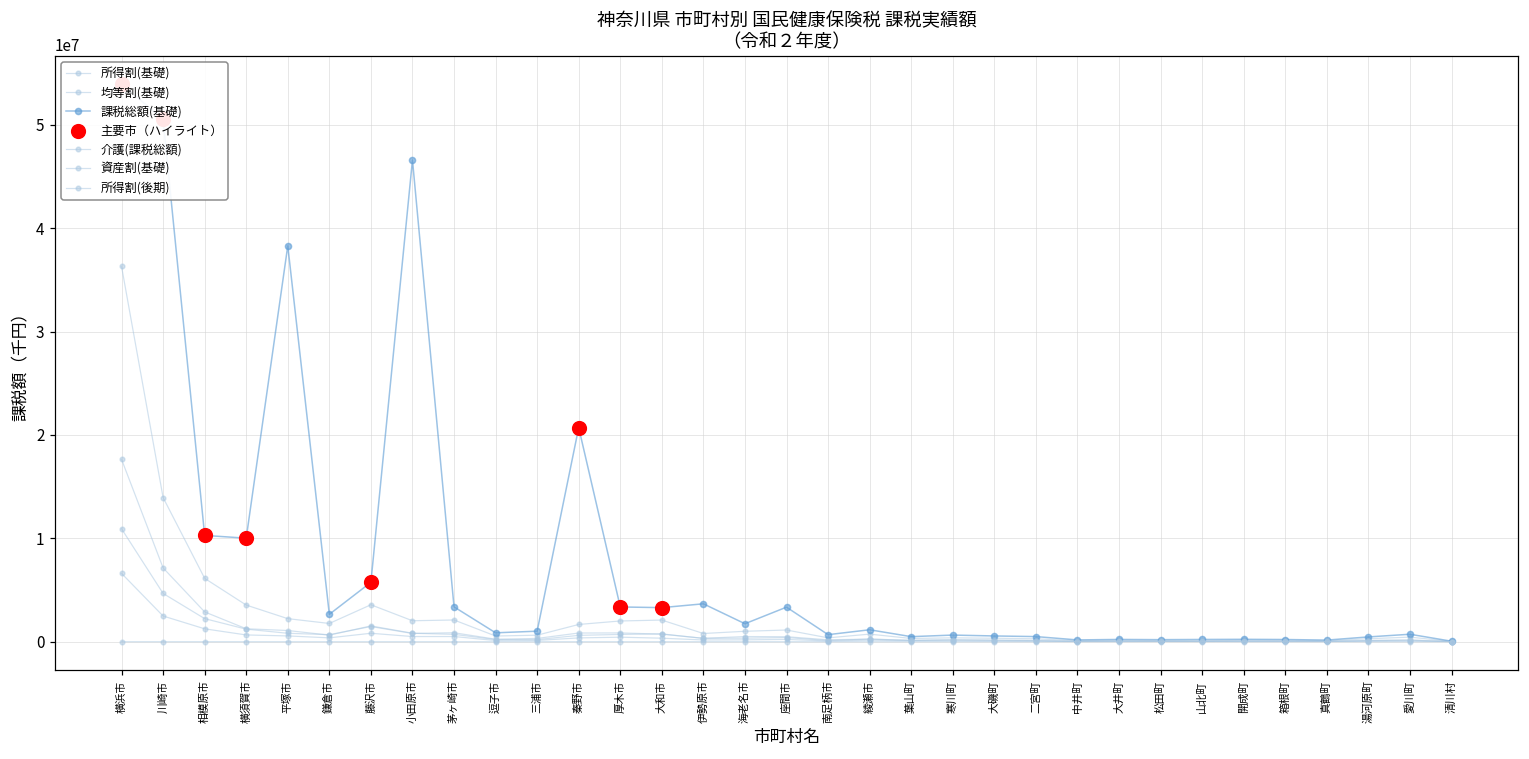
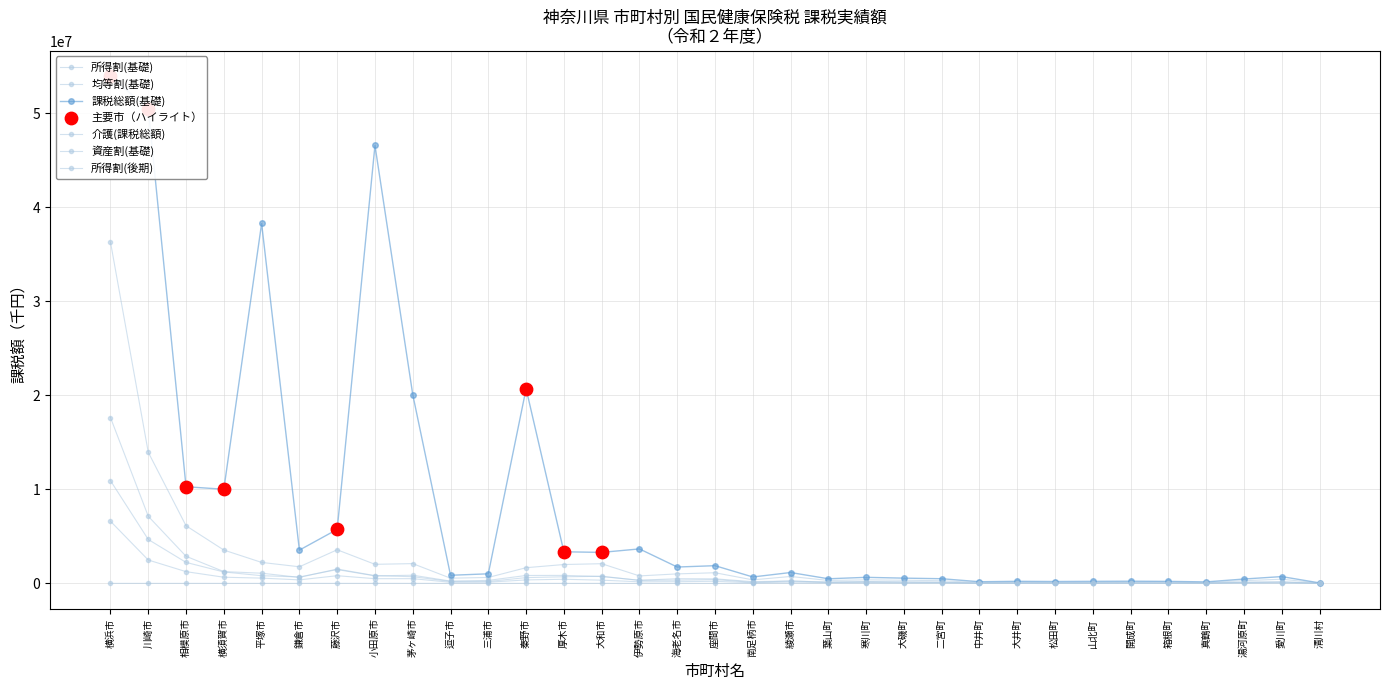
  {
    "課税総額(基礎)": {
      "平塚市": 38000000,
-     "鎌倉市": 3000000,
+     "鎌倉市": 4000000,
      "小田原市": 47000000,
-     "茅ヶ崎市": 3000000,
+     "茅ヶ崎市": 20000000,
      "逗子市": 1000000,
      "三浦市": 1000000,
      "伊勢原市": 4000000,
      "海老名市": 2000000,
-     "座間市": 3000000,
+     "座間市": 2000000,
      "南足柄市": 1000000,
      "綾瀬市": 1000000,
      "寒川町": 1000000,
      "愛川町": 1000000
    }
  }
